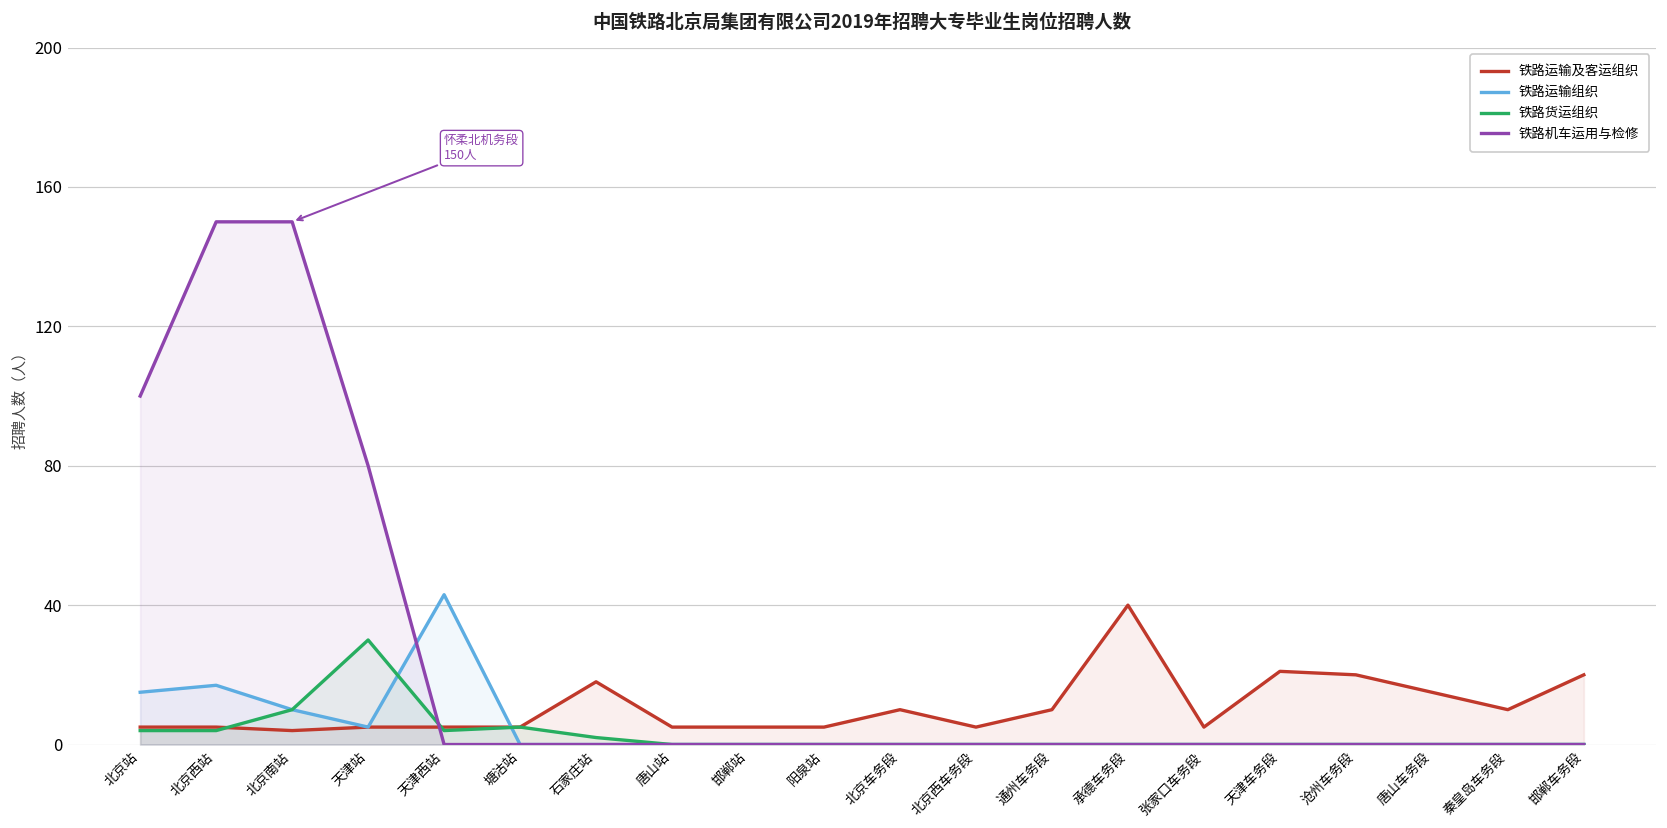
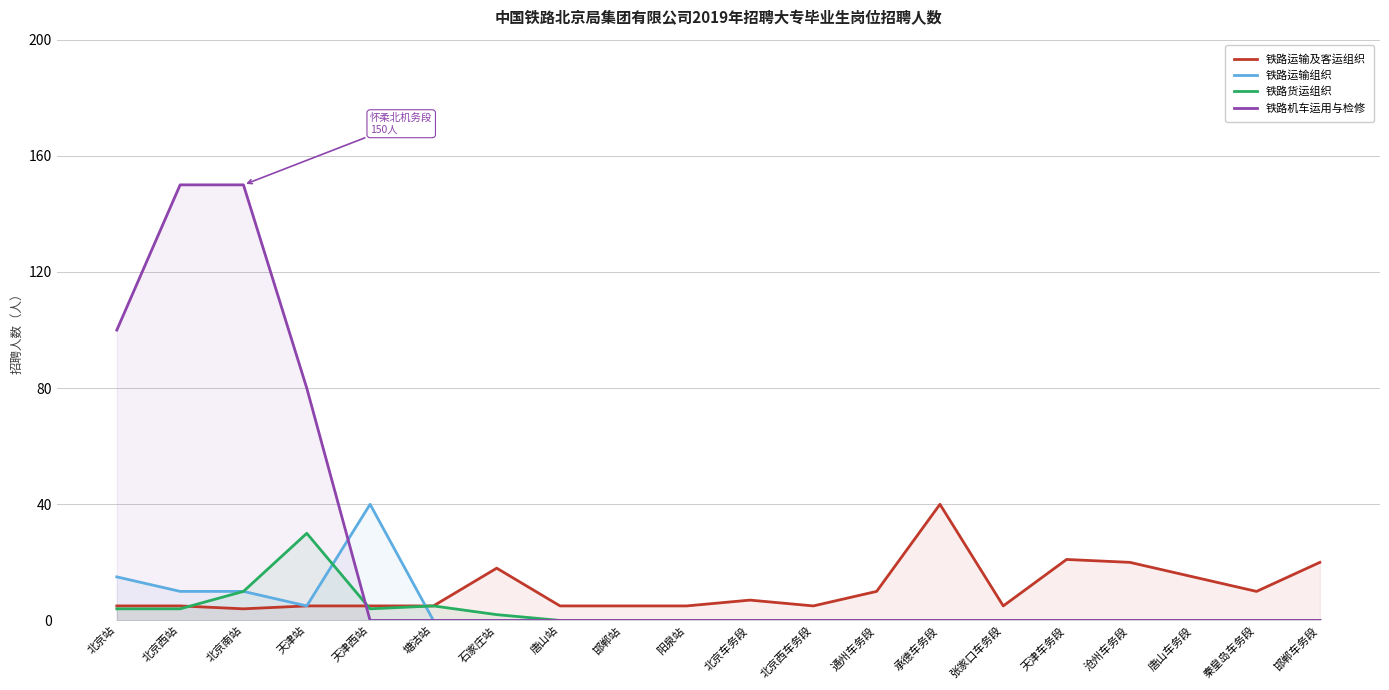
  {
    "铁路运输及客运组织": {
      "北京站": 5,
      "北京西站": 5,
      "北京南站": 4,
      "天津西站": 5,
      "石家庄站": 18,
      "唐山站": 5,
      "邯郸站": 5,
      "阳泉站": 5,
-     "北京车务段": 10,
+     "北京车务段": 7,
      "北京西车务段": 5,
      "通州车务段": 10,
      "承德车务段": 40,
      "张家口车务段": 5,
      "天津车务段": 21,
      "沧州车务段": 20,
      "唐山车务段": 15,
      "秦皇岛车务段": 10,
      "邯郸车务段": 20
    },
    "铁路运输组织": {
      "北京站": 15,
-     "北京西站": 17,
-     "天津西站": 43
+     "北京西站": 10,
+     "天津西站": 40
    },
    "铁路货运组织": {
      "北京站": 4,
      "北京西站": 4,
      "天津站": 30,
      "天津西站": 4,
      "石家庄站": 2
    },
    "铁路机车运用与检修": {
      "北京站": 100,
      "北京西站": 150,
      "天津站": 80,
      "天津西站": 0
    }
  }
